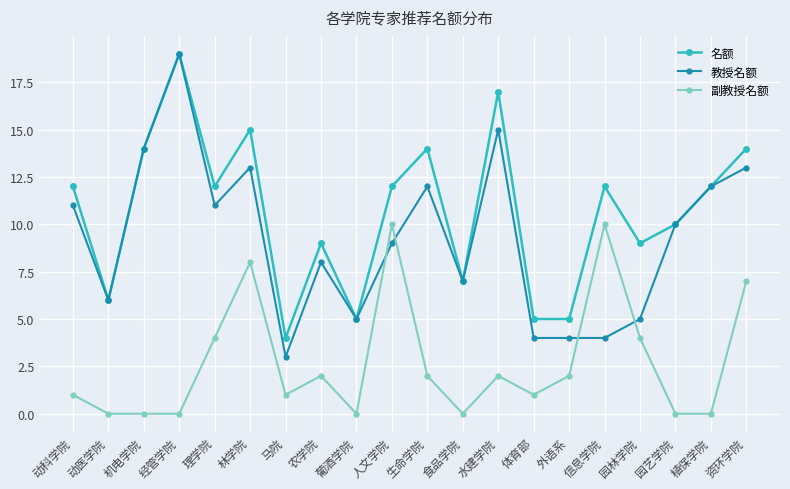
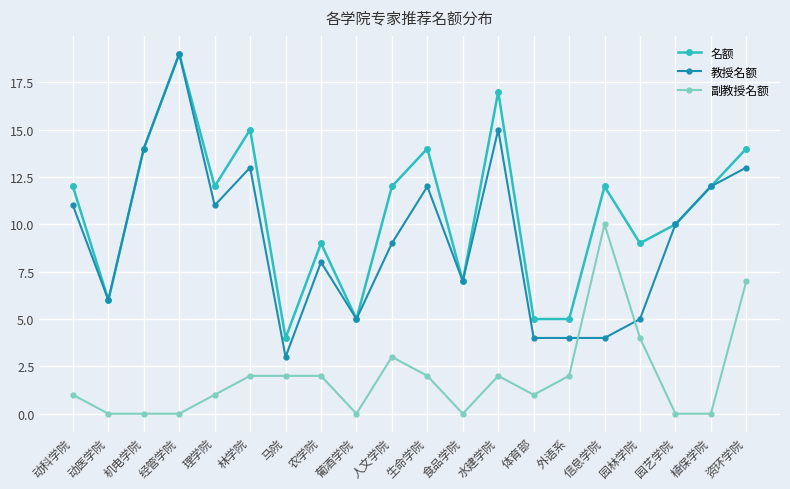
  {
    "副教授名额": {
      "动科学院": 1,
      "动医学院": 0,
      "机电学院": 0,
      "经管学院": 0,
-     "理学院": 4,
-     "林学院": 8,
-     "马院": 1,
+     "理学院": 1,
+     "林学院": 2,
+     "马院": 2,
      "农学院": 2,
      "葡酒学院": 0,
-     "人文学院": 10,
+     "人文学院": 3,
      "生命学院": 2,
      "食品学院": 0,
      "水建学院": 2,
      "体育部": 1,
      "外语系": 2,
      "信息学院": 10,
      "园林学院": 4,
      "园艺学院": 0,
      "植保学院": 0,
      "资环学院": 7
    }
  }
